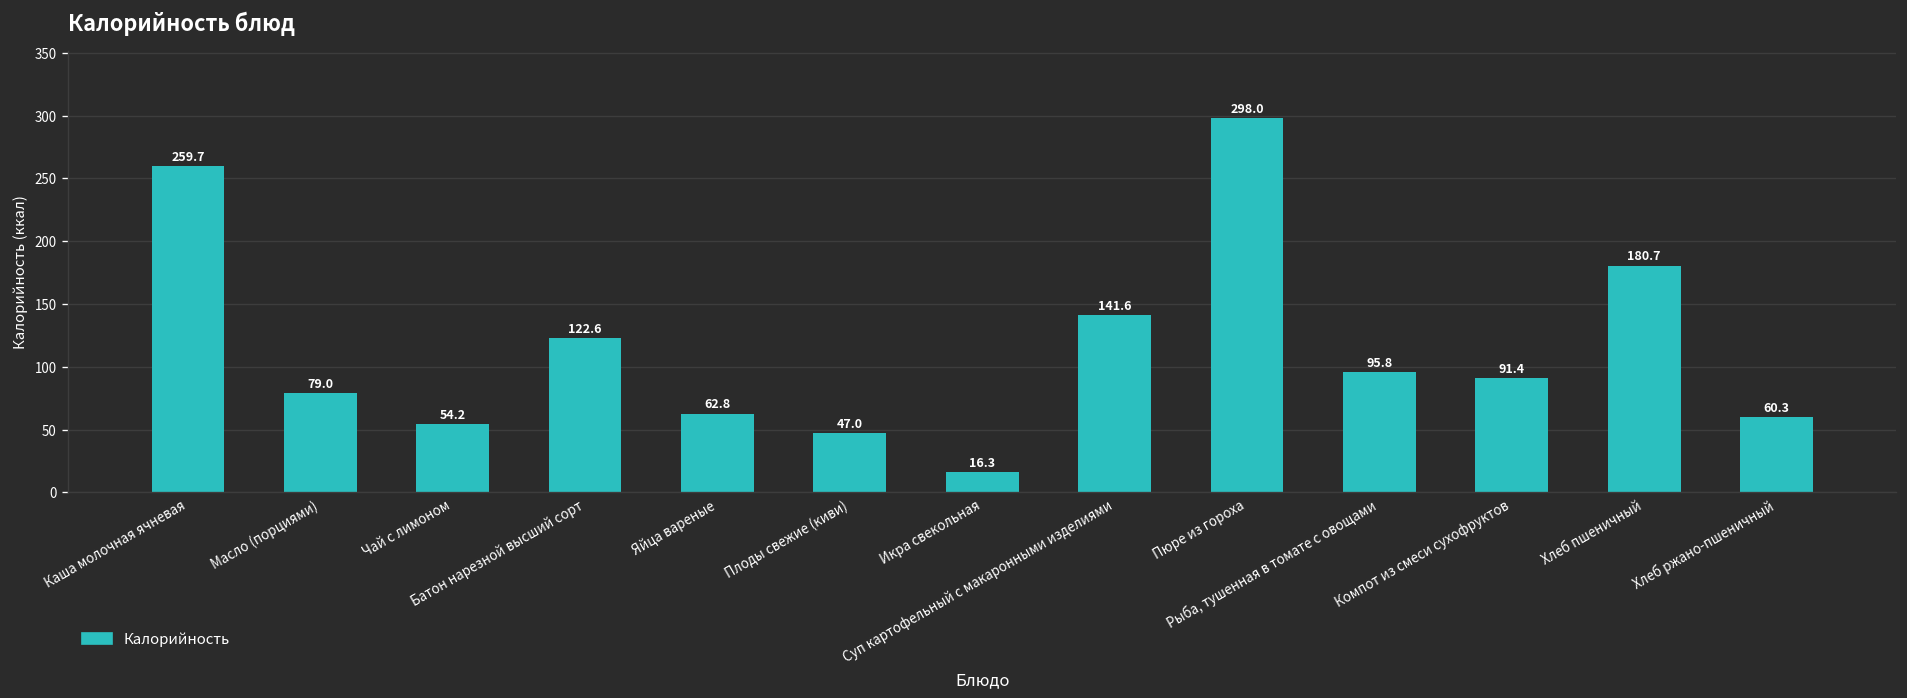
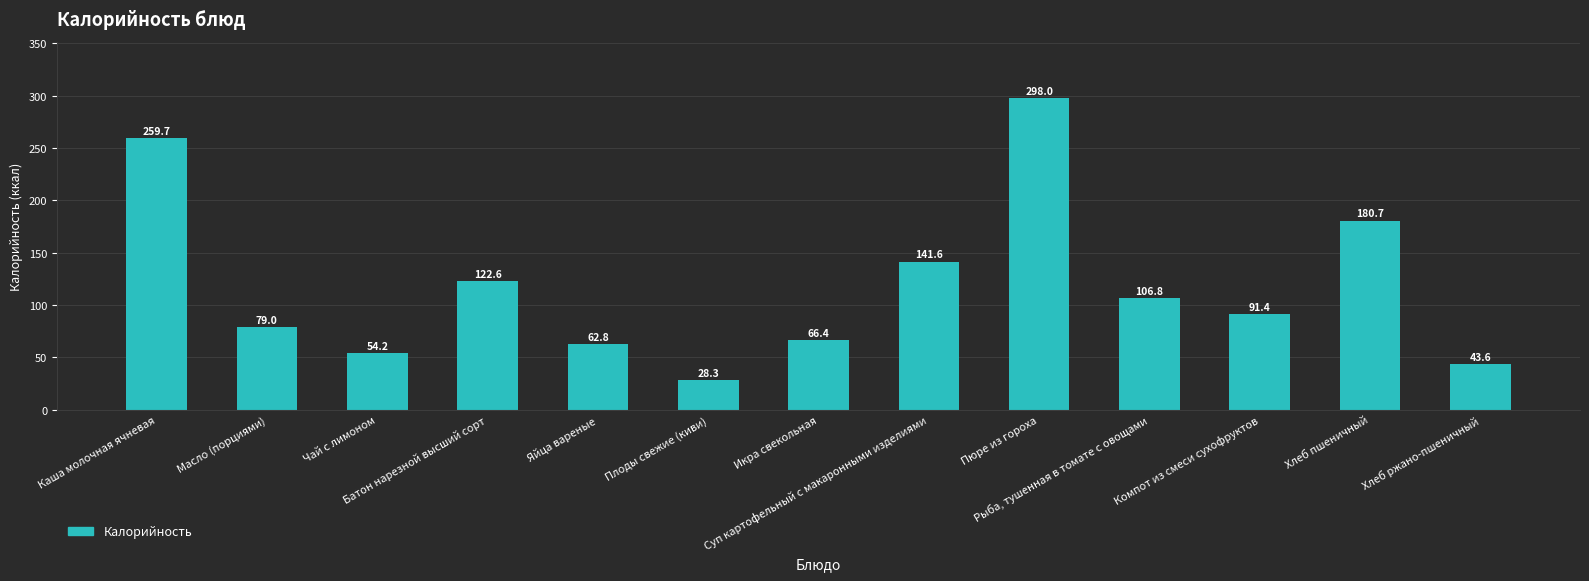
  {
    "Каша молочная ячневая": 259.7,
    "Масло (порциями)": 79.0,
    "Чай с лимоном": 54.2,
    "Батон нарезной высший сорт": 122.6,
    "Яйца вареные": 62.8,
-   "Плоды свежие (киви)": 47.0,
-   "Икра свекольная": 16.3,
+   "Плоды свежие (киви)": 28.3,
+   "Икра свекольная": 66.4,
    "Суп картофельный с макаронными изделиями": 141.6,
    "Пюре из гороха": 298.0,
-   "Рыба, тушенная в томате с овощами": 95.8,
+   "Рыба, тушенная в томате с овощами": 106.8,
    "Компот из смеси сухофруктов": 91.4,
    "Хлеб пшеничный": 180.7,
-   "Хлеб ржано-пшеничный": 60.3
+   "Хлеб ржано-пшеничный": 43.6
  }
